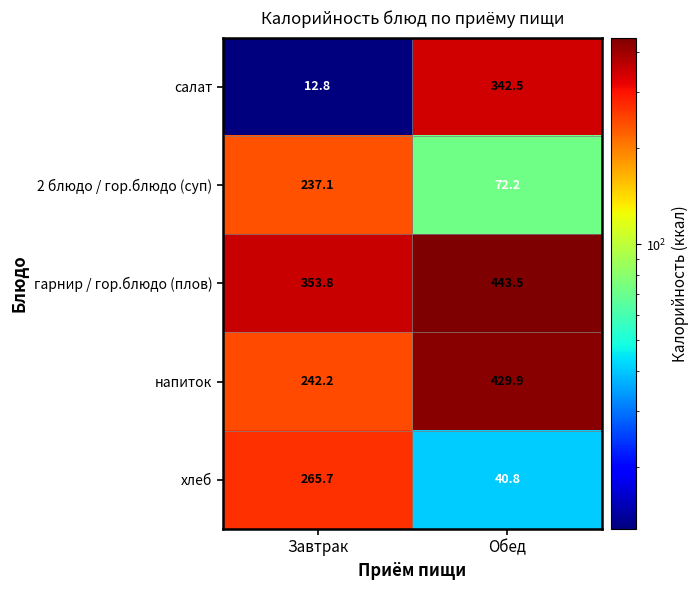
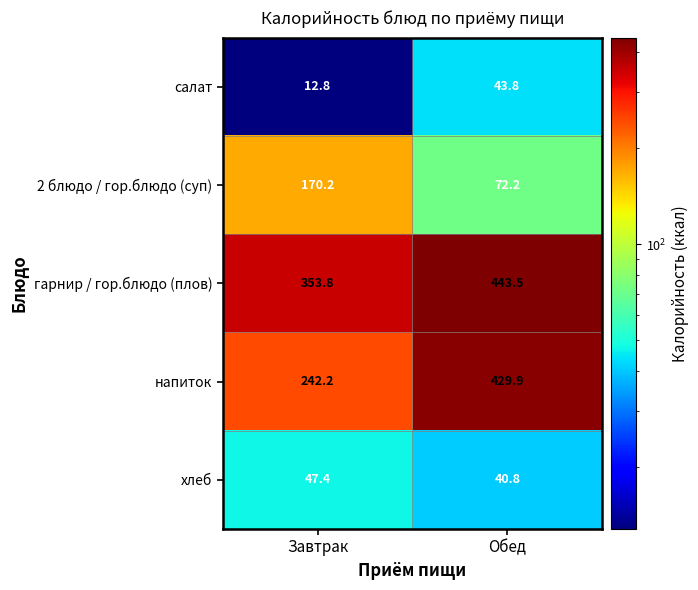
  {
    "салат": {
      "Завтрак": 12.8,
-     "Обед": 342.5
+     "Обед": 43.8
    },
    "2 блюдо / гор.блюдо (суп)": {
-     "Завтрак": 237.1,
+     "Завтрак": 170.2,
      "Обед": 72.2
    },
    "гарнир / гор.блюдо (плов)": {
      "Завтрак": 353.8,
      "Обед": 443.5
    },
    "напиток": {
      "Завтрак": 242.2,
      "Обед": 429.9
    },
    "хлеб": {
-     "Завтрак": 265.7,
+     "Завтрак": 47.4,
      "Обед": 40.8
    }
  }
